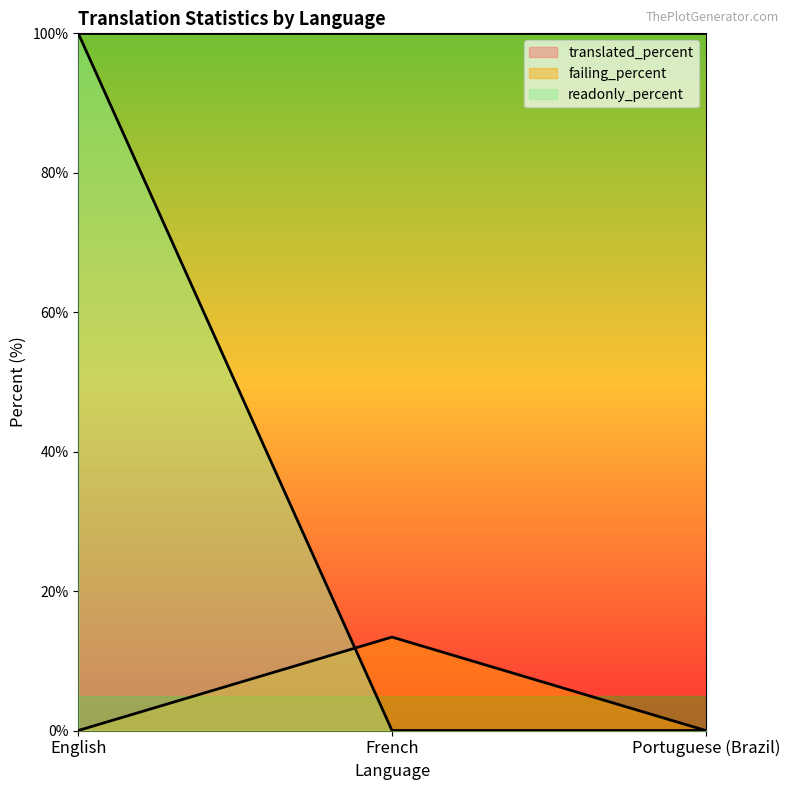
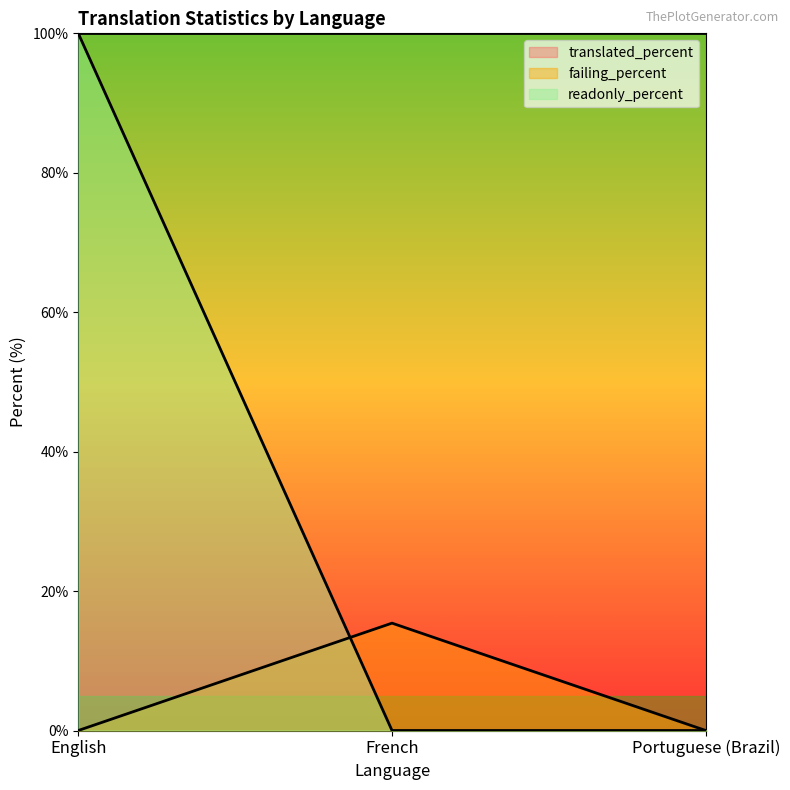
  {
    "translated_percent": {
      "French": "100%",
      "Portuguese (Brazil)": "100%"
    },
    "failing_percent": {
-     "French": "13%"
+     "French": "15%"
    }
  }
